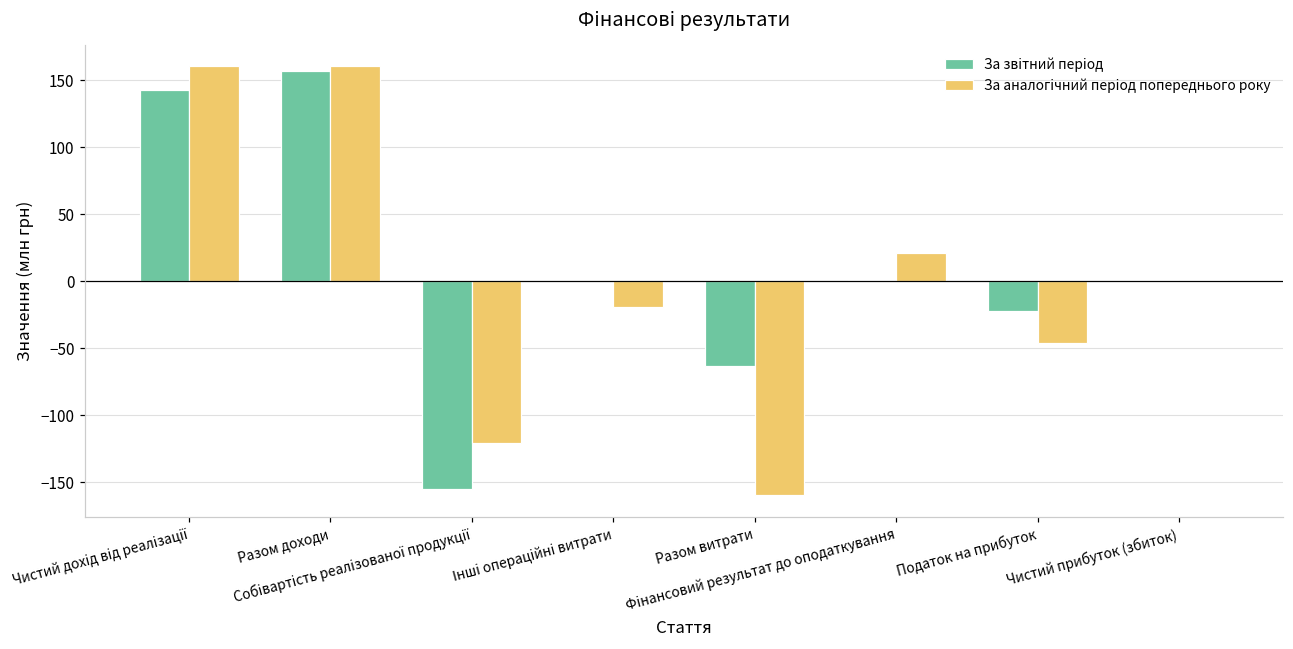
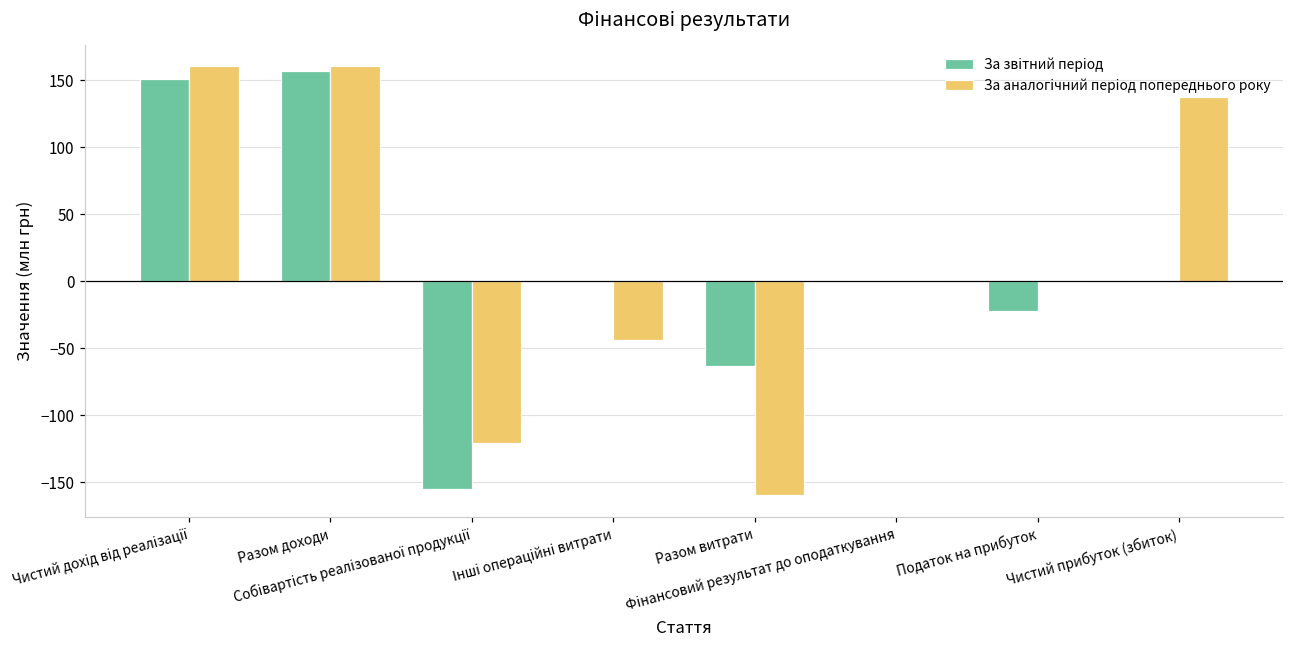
  {
    "За звітний період": {
-     "Чистий дохід від реалізації": 143,
+     "Чистий дохід від реалізації": 151,
      "Разом доходи": 157,
      "Собівартість реалізованої продукції": -155,
      "Інші операційні витрати": 0,
      "Разом витрати": -64,
      "Податок на прибуток": -22
    },
    "За аналогічний період попереднього року": {
      "Чистий дохід від реалізації": 161,
      "Разом доходи": 161,
      "Собівартість реалізованої продукції": -121,
-     "Інші операційні витрати": -19,
+     "Інші операційні витрати": -44,
      "Разом витрати": -160,
-     "Фінансовий результат до оподаткування": 21,
-     "Податок на прибуток": -46,
-     "Чистий прибуток (збиток)": 1
+     "Фінансовий результат до оподаткування": 1,
+     "Податок на прибуток": 0,
+     "Чистий прибуток (збиток)": 138
    }
  }
